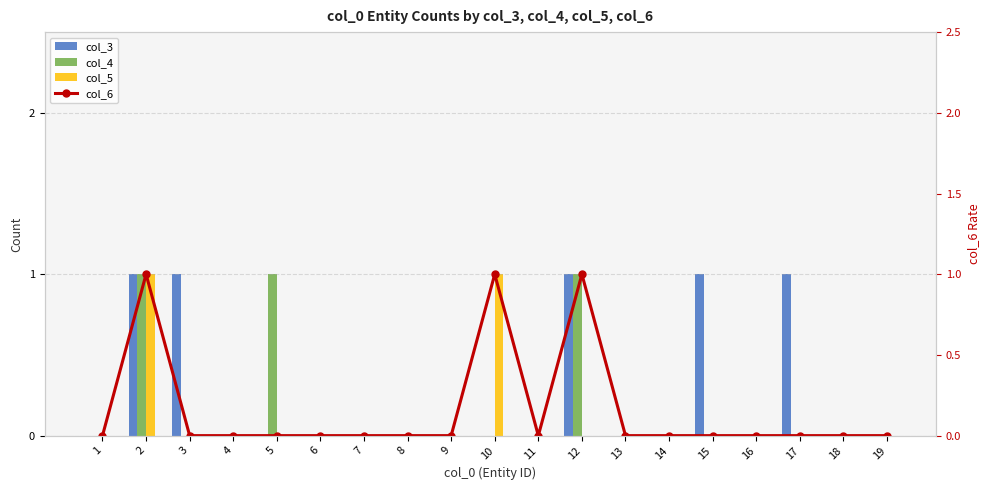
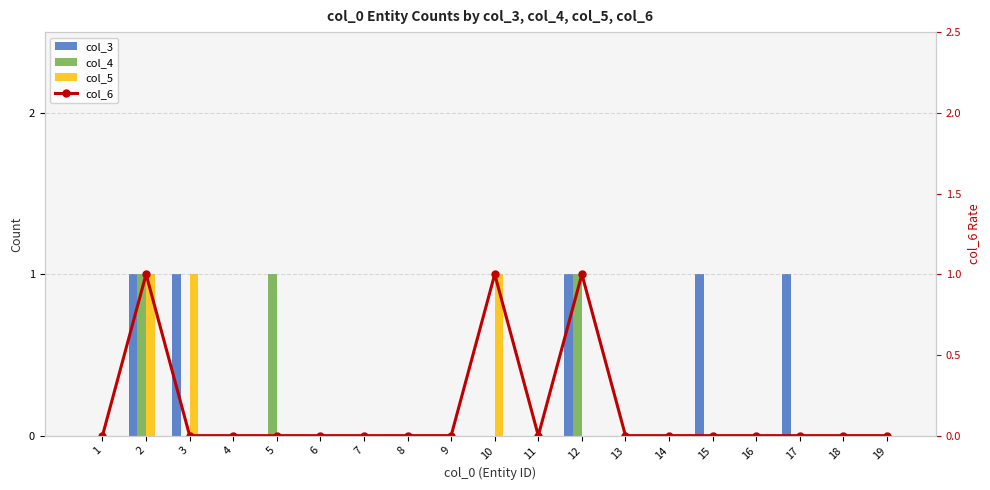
  {
    "col_3": {
      "1": 0,
      "2": 1,
      "3": 1,
      "4": 0,
      "5": 0,
      "6": 0,
      "7": 0,
      "8": 0,
      "9": 0,
      "10": 0,
      "11": 0,
      "12": 1,
      "13": 0,
      "14": 0,
      "15": 1,
      "16": 0,
      "17": 1,
      "18": 0,
      "19": 0
    },
    "col_4": {
      "1": 0,
      "2": 1,
      "3": 0,
      "4": 0,
      "5": 1,
      "6": 0,
      "7": 0,
      "8": 0,
      "9": 0,
      "10": 0,
      "11": 0,
      "12": 1,
      "13": 0,
      "14": 0,
      "15": 0,
      "16": 0,
      "17": 0,
      "18": 0,
      "19": 0
    },
    "col_5": {
      "1": 0,
      "2": 1,
-     "3": 0,
+     "3": 1,
      "4": 0,
      "5": 0,
      "6": 0,
      "7": 0,
      "8": 0,
      "9": 0,
      "10": 1,
      "11": 0,
      "12": 0,
      "13": 0,
      "14": 0,
      "15": 0,
      "16": 0,
      "17": 0,
      "18": 0,
      "19": 0
    },
    "col_6": {
      "1": 0.00,
      "2": 1.00,
      "3": 0.00,
      "4": 0.00,
      "5": 0.00,
      "6": 0.00,
      "7": 0.00,
      "8": 0.00,
      "9": 0.00,
      "10": 1.00,
      "11": 0.00,
      "12": 1.00,
      "13": 0.00,
      "14": 0.00,
      "15": 0.00,
      "16": 0.00,
      "17": 0.00,
      "18": 0.00,
      "19": 0.00
    }
  }
